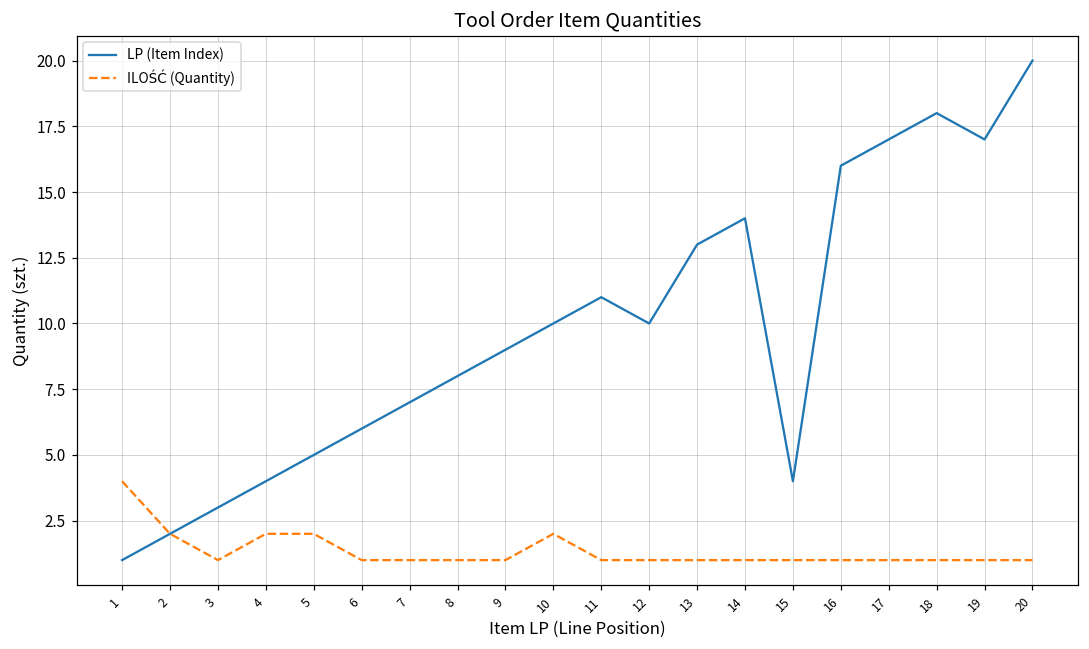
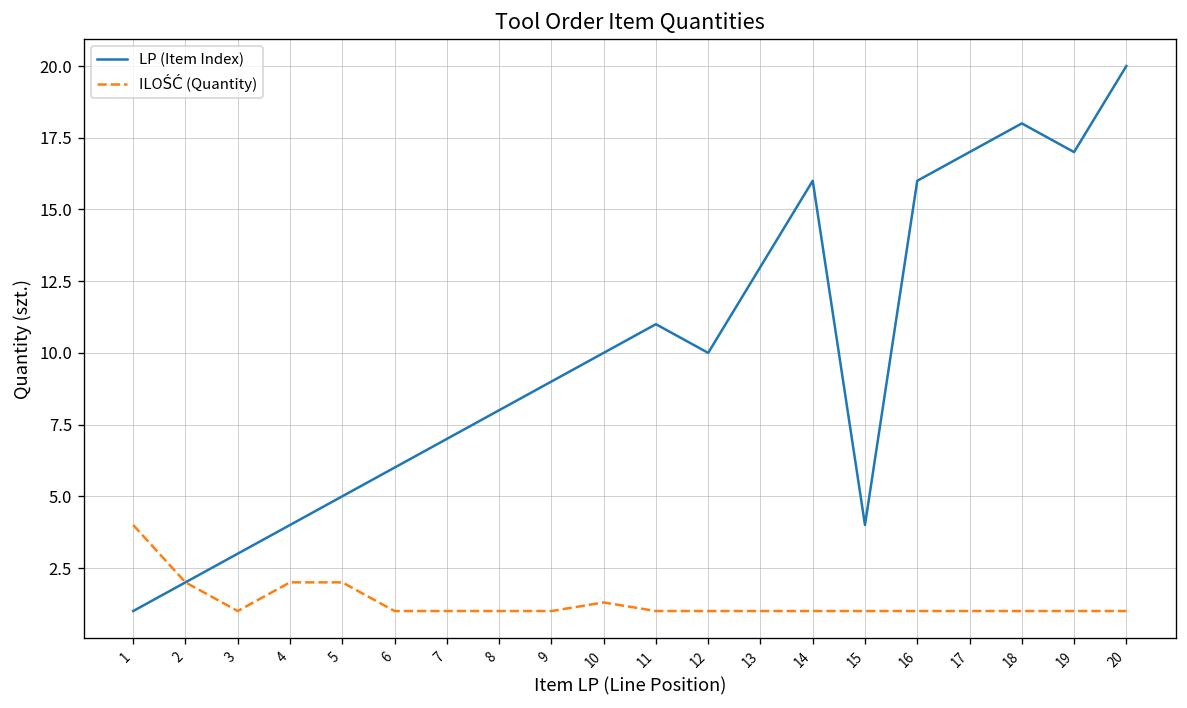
  {
    "LP (Item Index)": {
      "1": 1,
      "3": 3,
      "4": 4,
      "5": 5,
      "6": 6,
      "7": 7,
      "8": 8,
      "9": 9,
      "10": 10,
      "11": 11,
      "12": 10,
      "13": 13,
-     "14": 14,
+     "14": 16,
      "15": 4,
      "16": 16,
      "17": 17,
      "18": 18,
      "19": 17,
      "20": 20
    },
    "ILOŚĆ (Quantity)": {
      "1": 4.0,
      "3": 1.0,
      "4": 2.0,
      "5": 2.0,
      "6": 1.0,
      "7": 1.0,
      "8": 1.0,
      "9": 1.0,
-     "10": 2.0,
+     "10": 1.3,
      "11": 1.0,
      "12": 1.0,
      "13": 1.0,
      "14": 1.0,
      "15": 1.0,
      "16": 1.0,
      "17": 1.0,
      "18": 1.0,
      "19": 1.0,
      "20": 1.0
    }
  }
